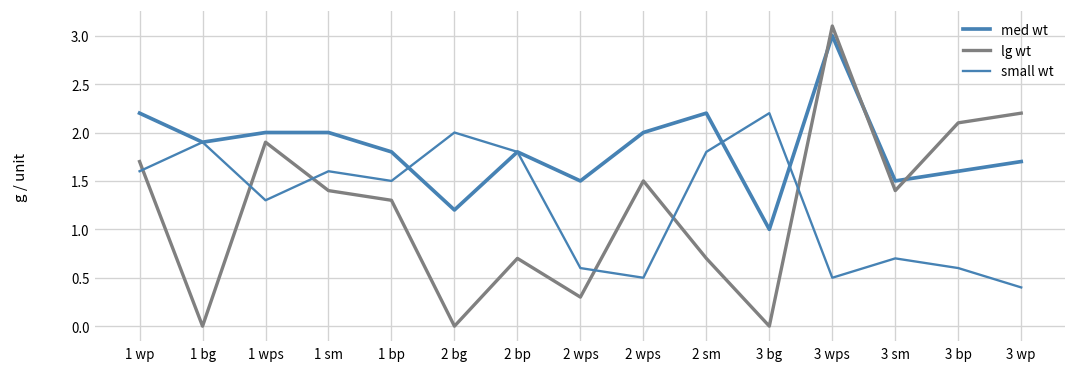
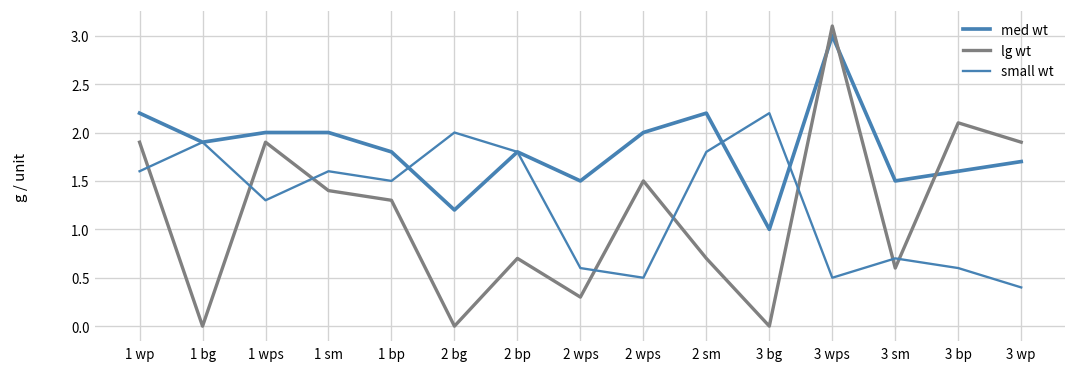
  {
    "lg wt": {
-     "1 wp": 1.7,
+     "1 wp": 1.9,
      "1 bg": 0.0,
      "1 wps": 1.9,
      "1 sm": 1.4,
      "1 bp": 1.3,
      "2 bg": 0.0,
      "2 bp": 0.7,
      "2 sm": 0.7,
      "3 bg": 0.0,
      "3 wps": 3.1,
-     "3 sm": 1.4,
+     "3 sm": 0.6,
      "3 bp": 2.1,
-     "3 wp": 2.2
+     "3 wp": 1.9
    }
  }
